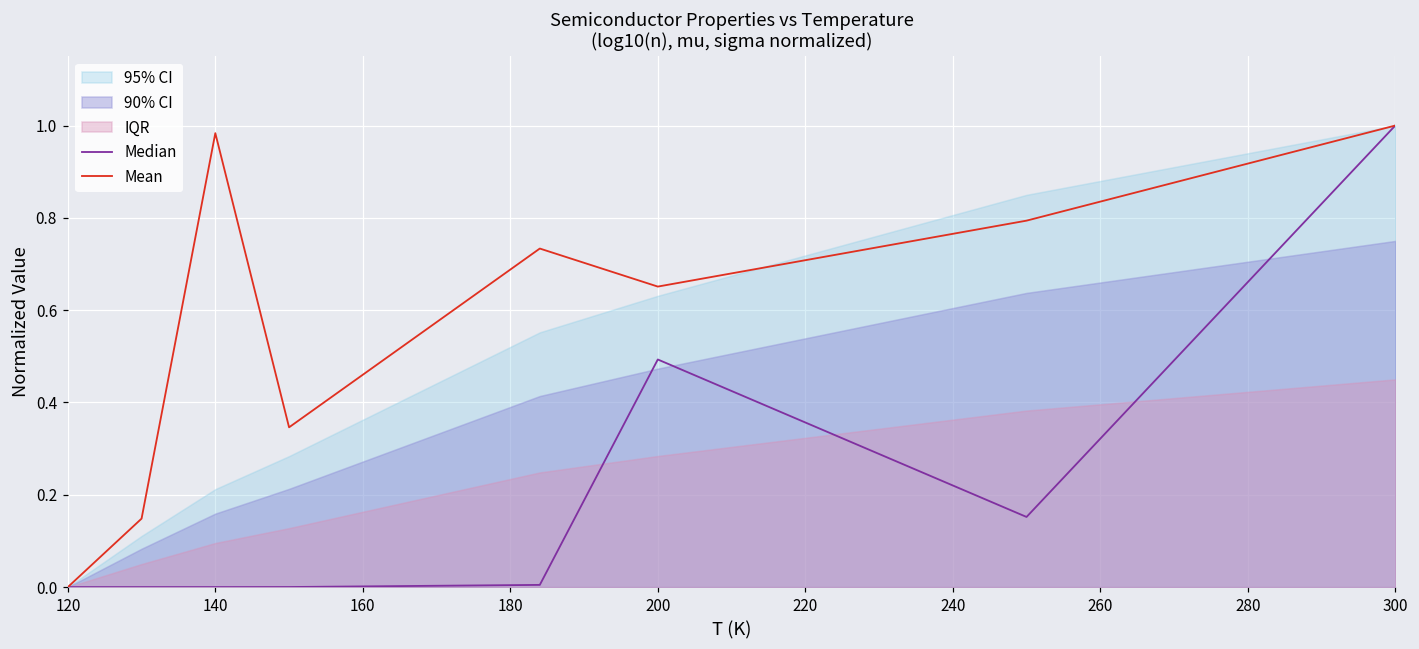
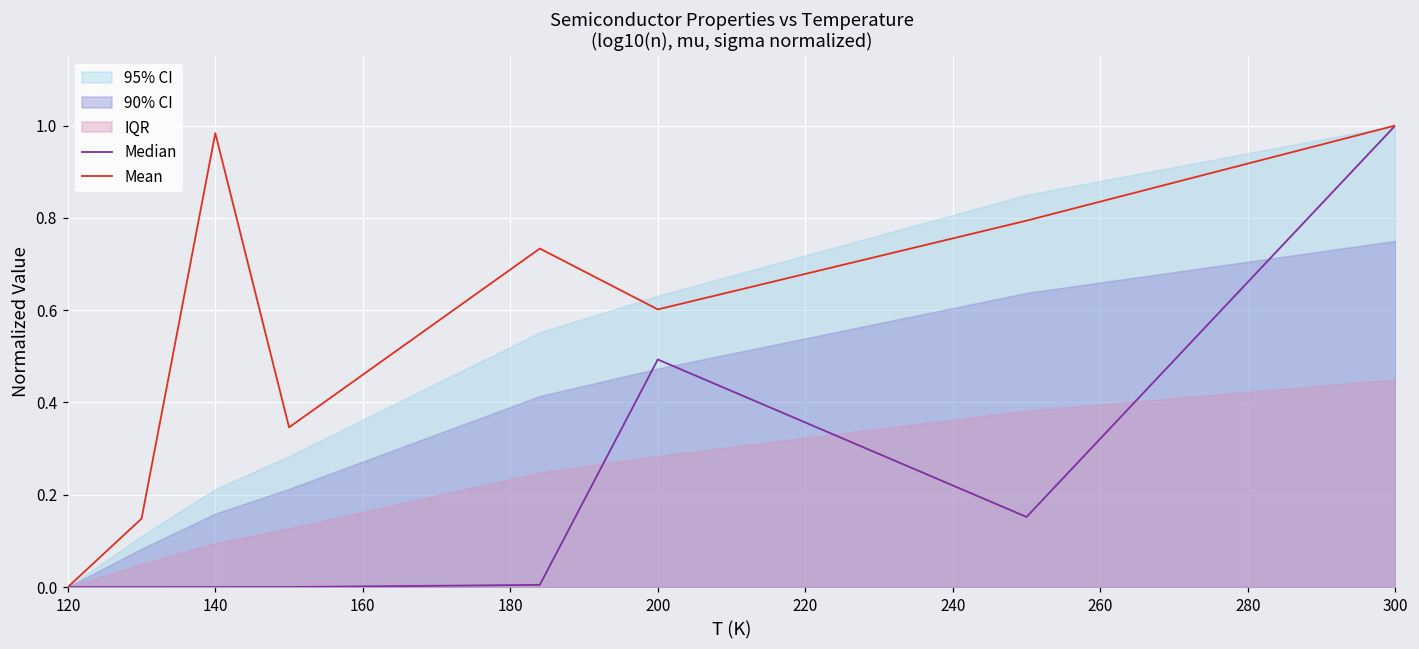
  {
    "Median": {
      "140": 0.00,
      "200": 0.49
    },
    "Mean": {
      "140": 0.98,
-     "200": 0.65
+     "200": 0.60
    }
  }
